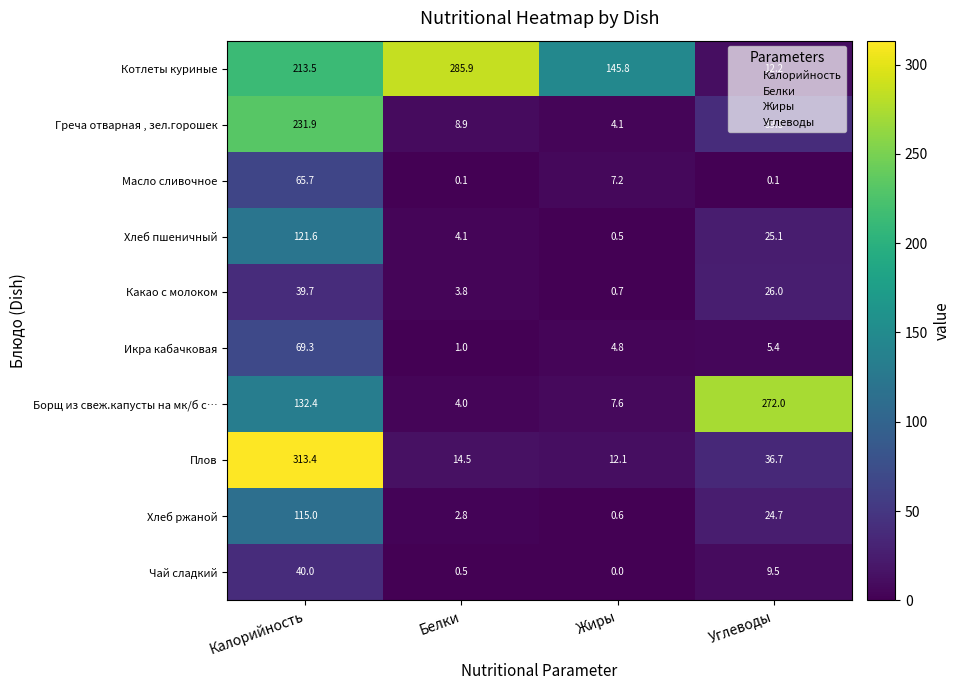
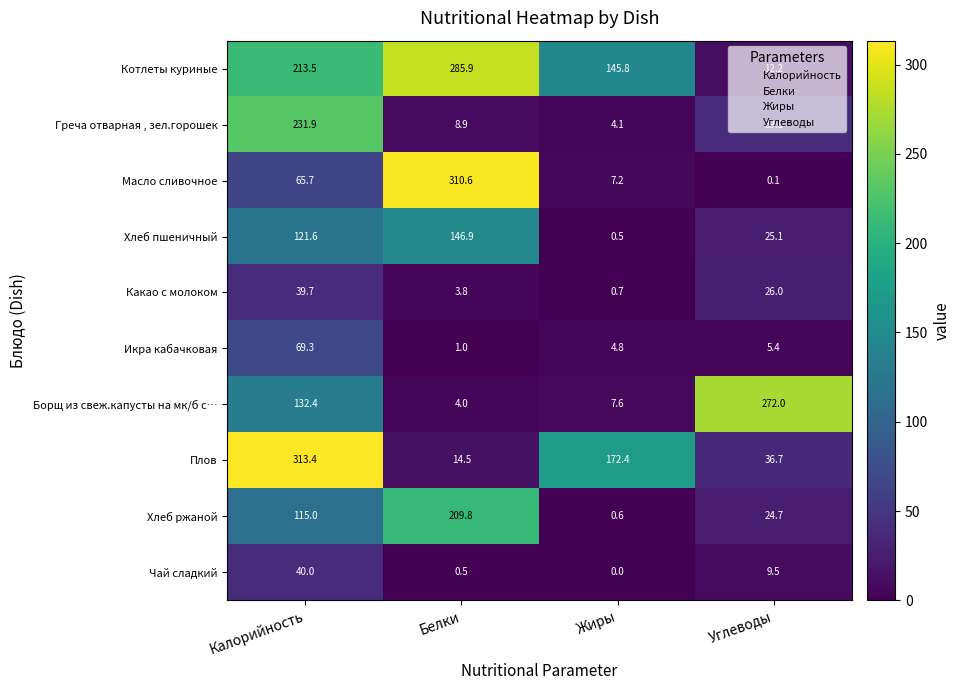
  {
    "Котлеты куриные": {
      "Калорийность": 213.5,
      "Белки": 285.9,
      "Жиры": 145.8
    },
    "Греча отварная , зел.горошек": {
      "Калорийность": 231.9,
      "Белки": 8.9,
      "Жиры": 4.1
    },
    "Масло сливочное": {
      "Калорийность": 65.7,
-     "Белки": 0.1,
+     "Белки": 310.6,
      "Жиры": 7.2,
      "Углеводы": 0.1
    },
    "Хлеб пшеничный": {
      "Калорийность": 121.6,
-     "Белки": 4.1,
+     "Белки": 146.9,
      "Жиры": 0.5,
      "Углеводы": 25.1
    },
    "Какао с молоком": {
      "Калорийность": 39.7,
      "Белки": 3.8,
      "Жиры": 0.7,
      "Углеводы": 26.0
    },
    "Икра кабачковая": {
      "Калорийность": 69.3,
      "Белки": 1.0,
      "Жиры": 4.8,
      "Углеводы": 5.4
    },
    "Борщ из свеж.капусты на мк/б с…": {
      "Калорийность": 132.4,
      "Белки": 4.0,
      "Жиры": 7.6,
      "Углеводы": 272.0
    },
    "Плов": {
      "Калорийность": 313.4,
      "Белки": 14.5,
-     "Жиры": 12.1,
+     "Жиры": 172.4,
      "Углеводы": 36.7
    },
    "Хлеб ржаной": {
      "Калорийность": 115.0,
-     "Белки": 2.8,
+     "Белки": 209.8,
      "Жиры": 0.6,
      "Углеводы": 24.7
    },
    "Чай сладкий": {
      "Калорийность": 40.0,
      "Белки": 0.5,
      "Жиры": 0.0,
      "Углеводы": 9.5
    }
  }
